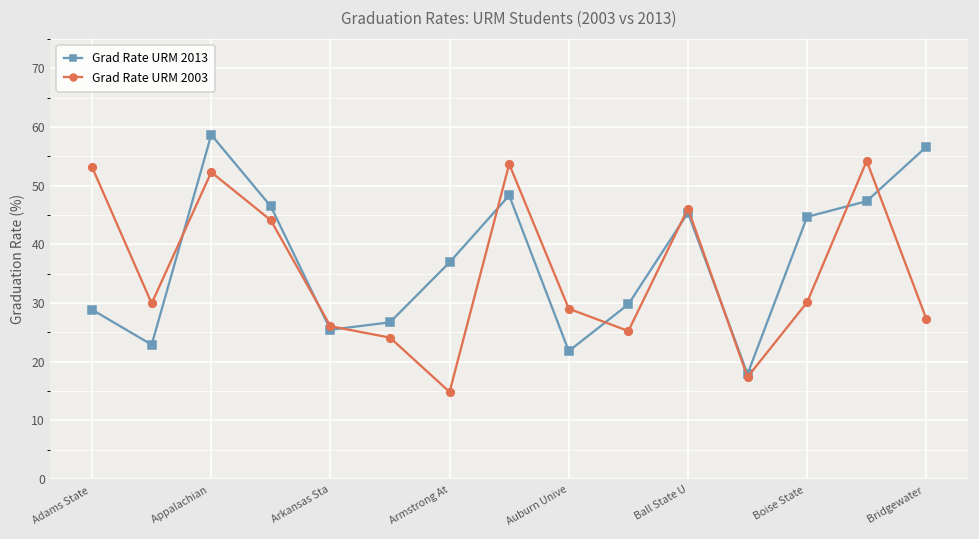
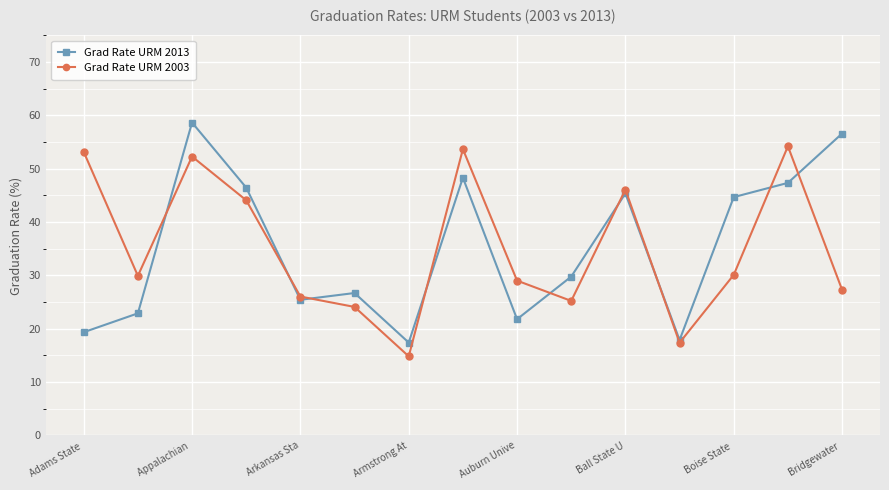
  {
    "Grad Rate URM 2013": {
-     "Adams State": 29,
+     "Adams State": 19,
      "Appalachian": 59,
      "Arkansas Sta": 25,
-     "Armstrong At": 37,
+     "Armstrong At": 17,
      "Auburn Unive": 22,
      "Ball State U": 45,
      "Boise State": 45,
      "Bridgewater": 57
    },
    "Grad Rate URM 2003": {
      "Adams State": 53,
      "Appalachian": 52,
      "Arkansas Sta": 26,
      "Armstrong At": 15,
      "Auburn Unive": 29,
      "Ball State U": 46,
      "Boise State": 30,
      "Bridgewater": 27
    }
  }
